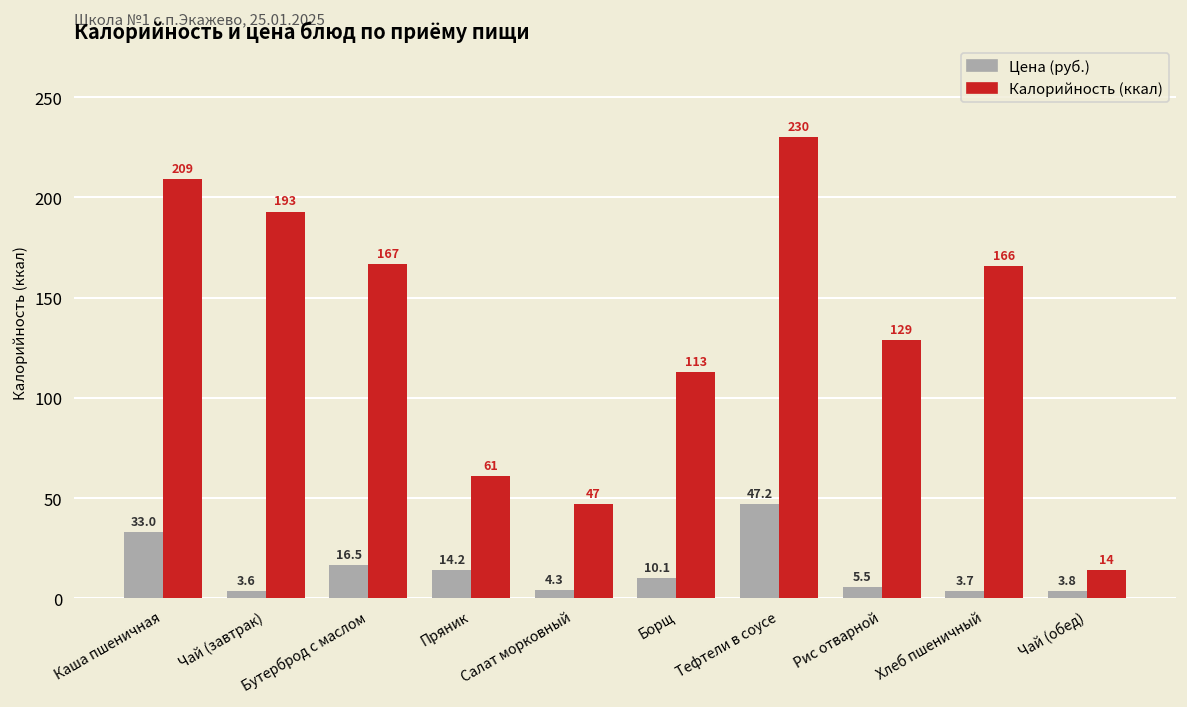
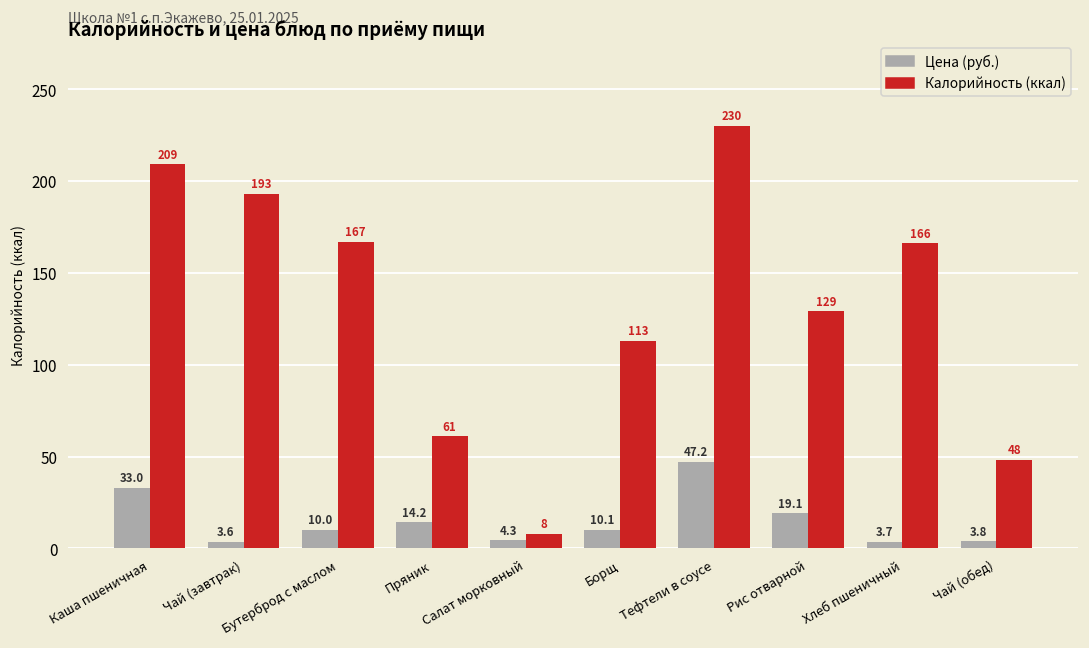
  {
    "Цена (руб.)": {
      "Каша пшеничная": 33.0,
      "Чай (завтрак)": 3.6,
-     "Бутерброд с маслом": 16.5,
+     "Бутерброд с маслом": 10.0,
      "Пряник": 14.2,
      "Салат морковный": 4.3,
      "Борщ": 10.1,
      "Тефтели в соусе": 47.2,
-     "Рис отварной": 5.5,
+     "Рис отварной": 19.1,
      "Хлеб пшеничный": 3.7,
      "Чай (обед)": 3.8
    },
    "Калорийность (ккал)": {
      "Каша пшеничная": 209,
      "Чай (завтрак)": 193,
      "Бутерброд с маслом": 167,
      "Пряник": 61,
-     "Салат морковный": 47,
+     "Салат морковный": 8,
      "Борщ": 113,
      "Тефтели в соусе": 230,
      "Рис отварной": 129,
      "Хлеб пшеничный": 166,
-     "Чай (обед)": 14
+     "Чай (обед)": 48
    }
  }
